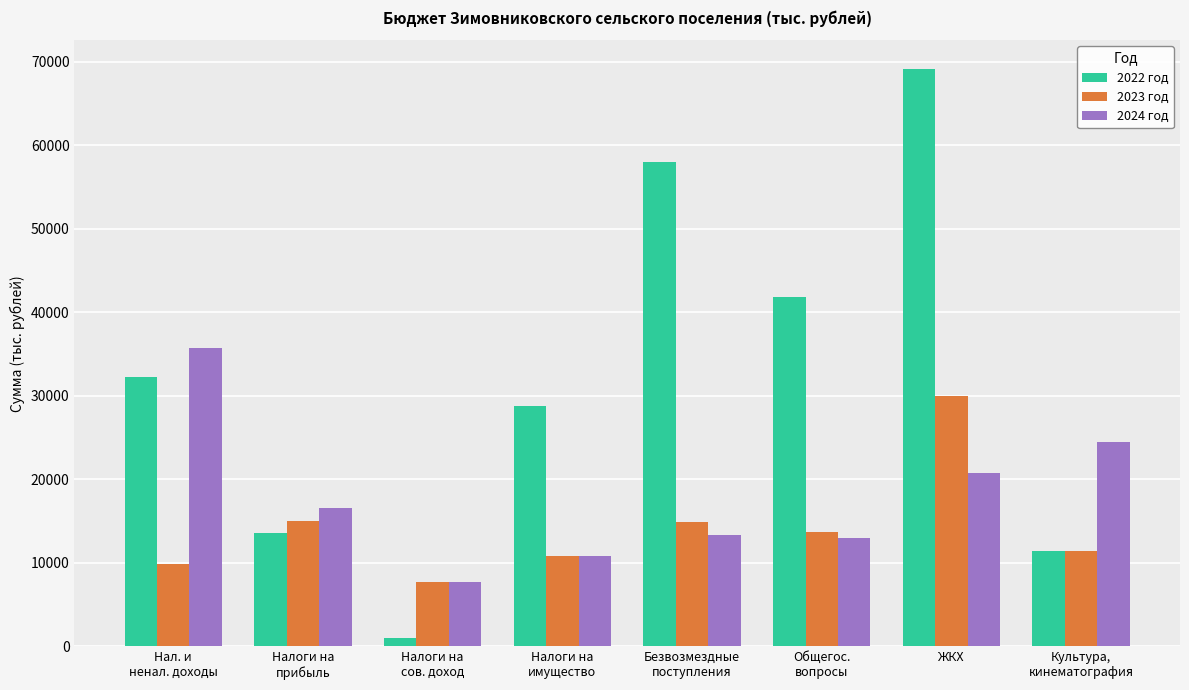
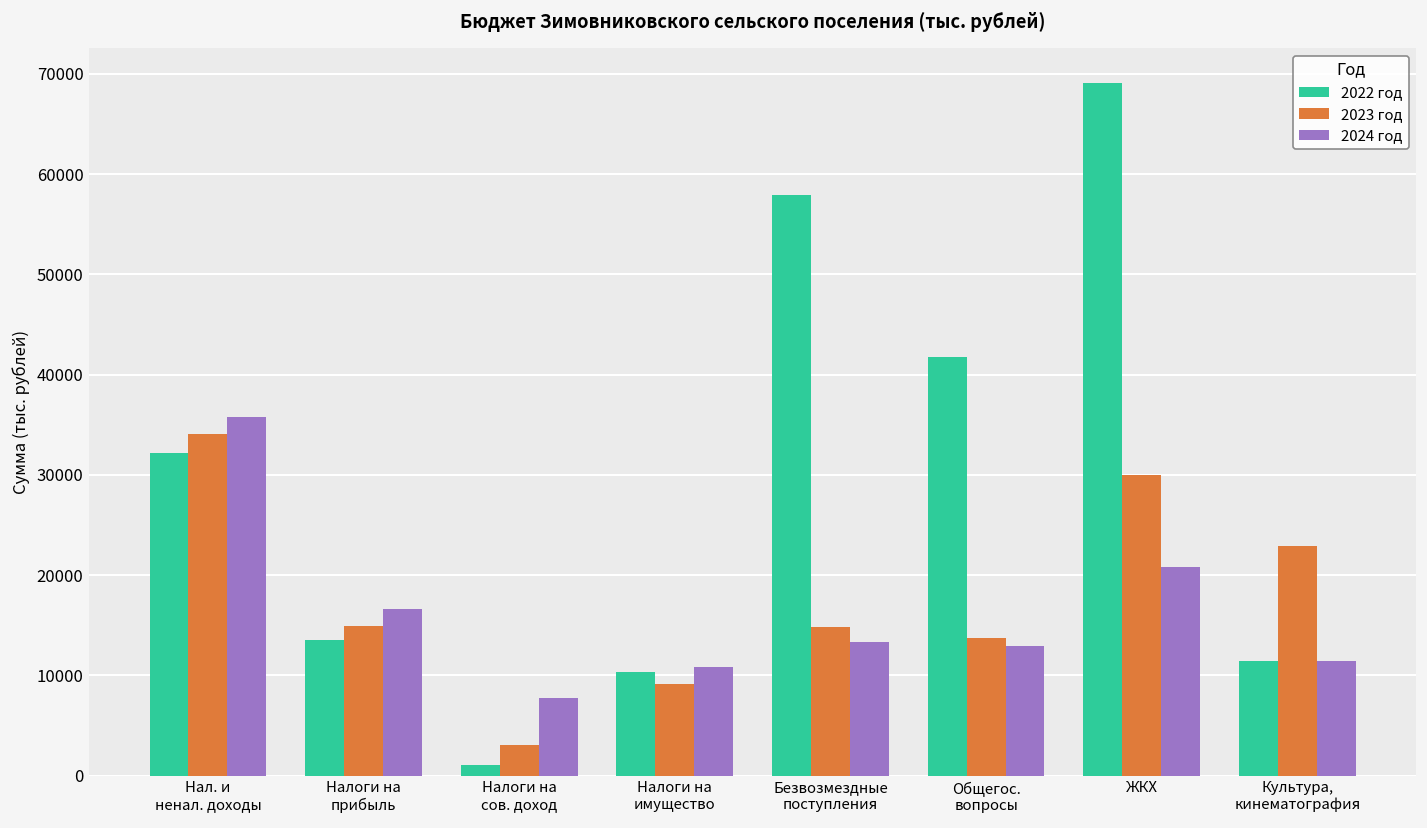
  {
    "2022 год": {
      "Нал. и ненал. доходы": 32000,
      "Налоги на прибыль": 14000,
      "Налоги на сов. доход": 1000,
-     "Налоги на имущество": 29000,
+     "Налоги на имущество": 10000,
      "Безвозмездные поступления": 58000,
      "Общегос. вопросы": 42000,
      "ЖКХ": 69000,
      "Культура, кинематография": 11000
    },
    "2023 год": {
-     "Нал. и ненал. доходы": 10000,
+     "Нал. и ненал. доходы": 34000,
      "Налоги на прибыль": 15000,
-     "Налоги на сов. доход": 8000,
-     "Налоги на имущество": 11000,
+     "Налоги на сов. доход": 3000,
+     "Налоги на имущество": 9000,
      "Безвозмездные поступления": 15000,
      "Общегос. вопросы": 14000,
      "ЖКХ": 30000,
-     "Культура, кинематография": 11000
+     "Культура, кинематография": 23000
    },
    "2024 год": {
      "Нал. и ненал. доходы": 36000,
      "Налоги на прибыль": 17000,
      "Налоги на сов. доход": 8000,
      "Налоги на имущество": 11000,
      "Безвозмездные поступления": 13000,
      "Общегос. вопросы": 13000,
      "ЖКХ": 21000,
-     "Культура, кинематография": 24000
+     "Культура, кинематография": 11000
    }
  }
